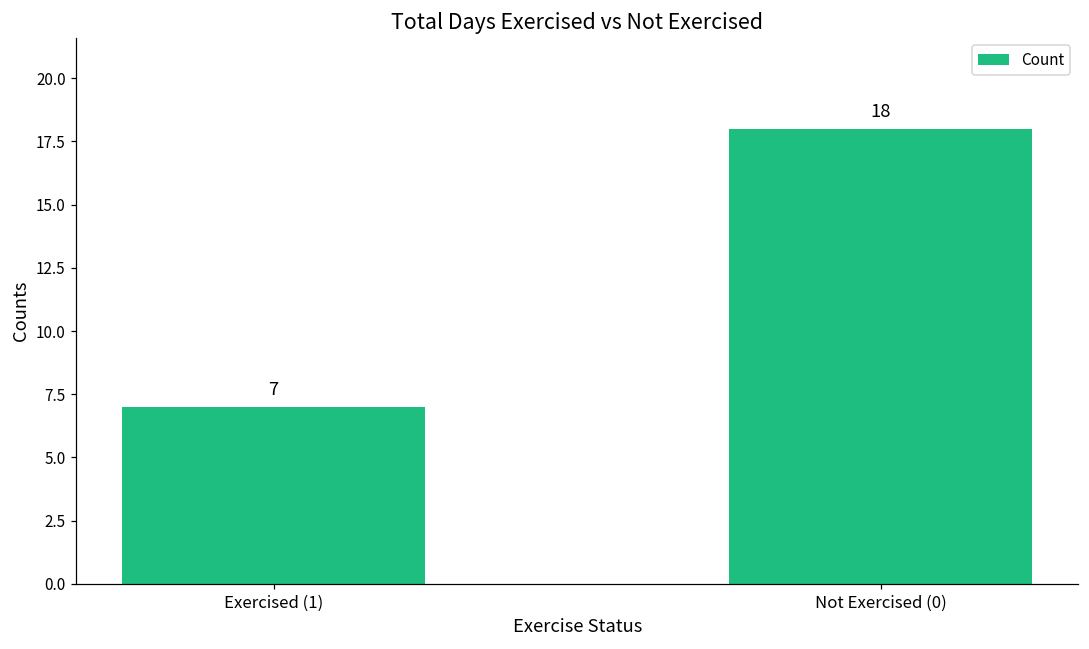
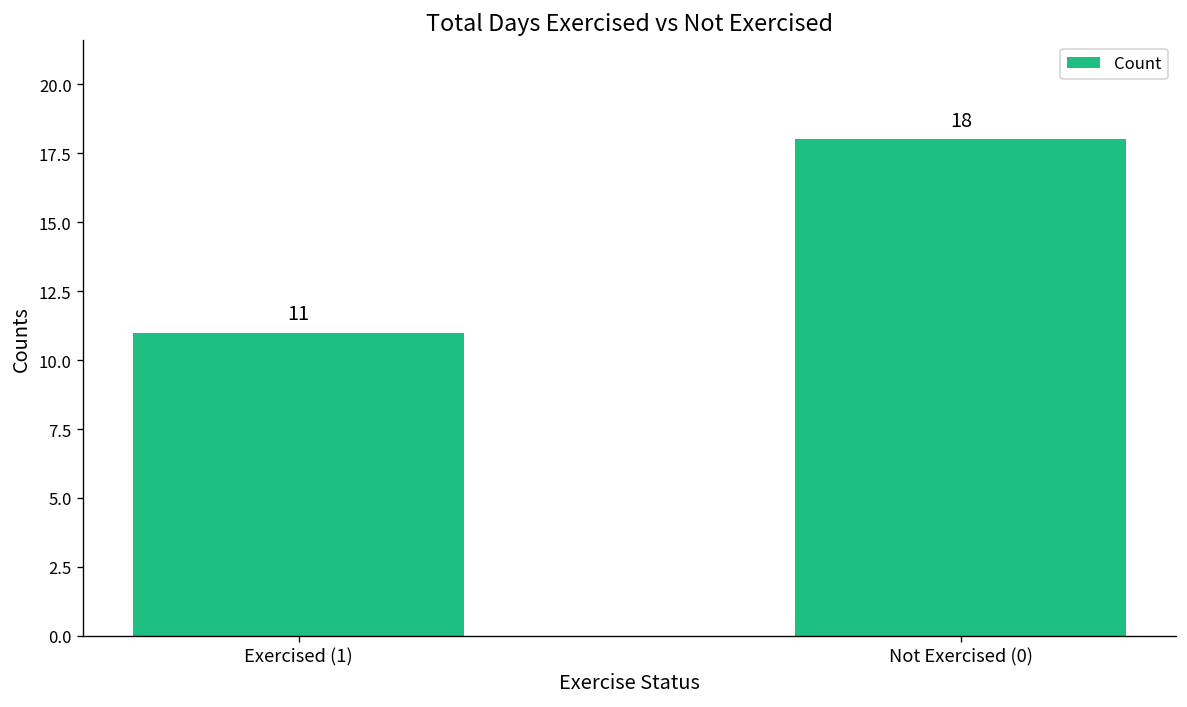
  {
-   "Exercised (1)": 7,
+   "Exercised (1)": 11,
    "Not Exercised (0)": 18
  }
